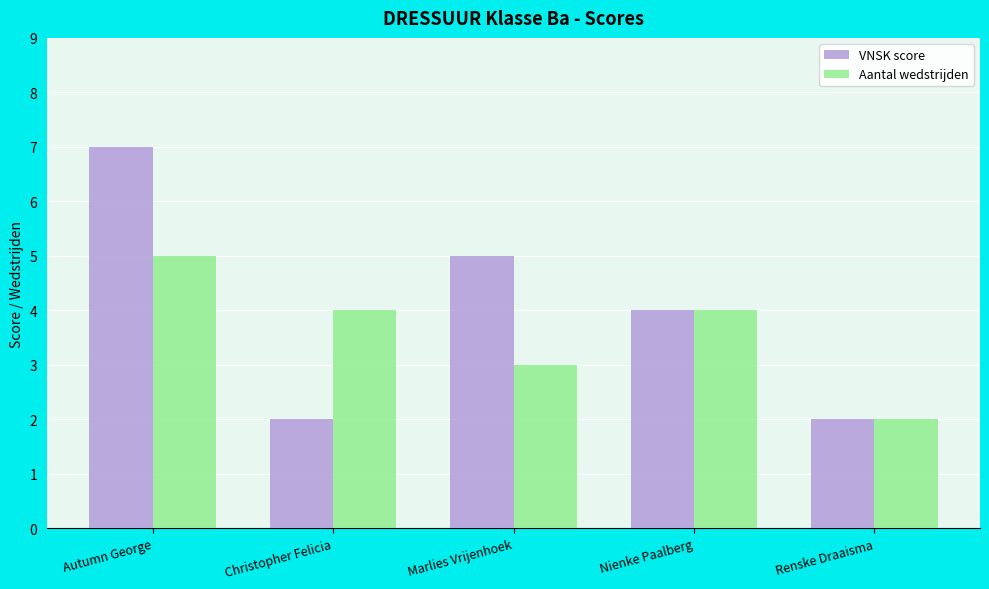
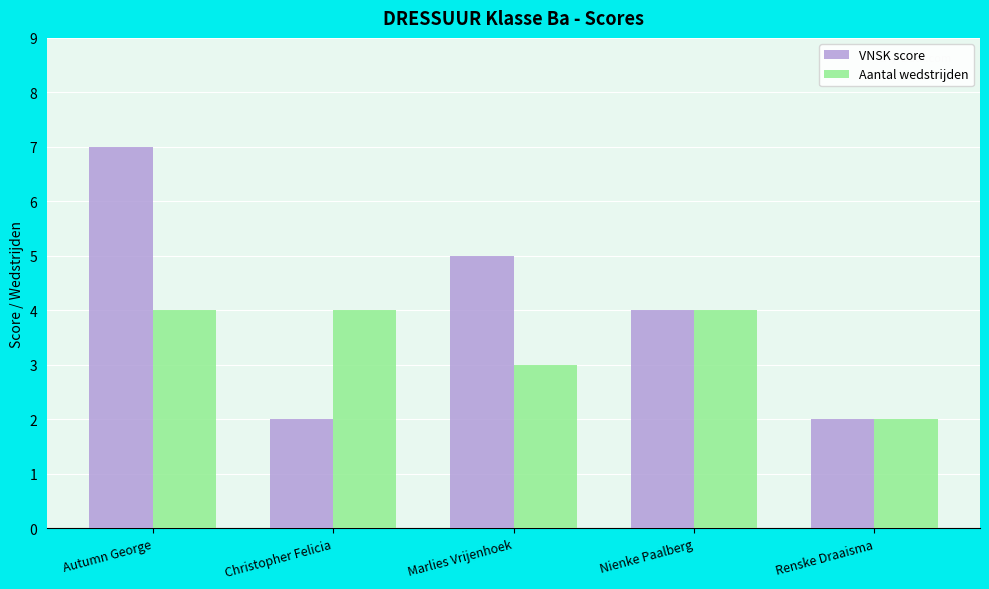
  {
    "VNSK score": {
      "Autumn George": 7,
      "Christopher Felicia": 2,
      "Marlies Vrijenhoek": 5,
      "Nienke Paalberg": 4,
      "Renske Draaisma": 2
    },
    "Aantal wedstrijden": {
-     "Autumn George": 5,
+     "Autumn George": 4,
      "Christopher Felicia": 4,
      "Marlies Vrijenhoek": 3,
      "Nienke Paalberg": 4,
      "Renske Draaisma": 2
    }
  }
